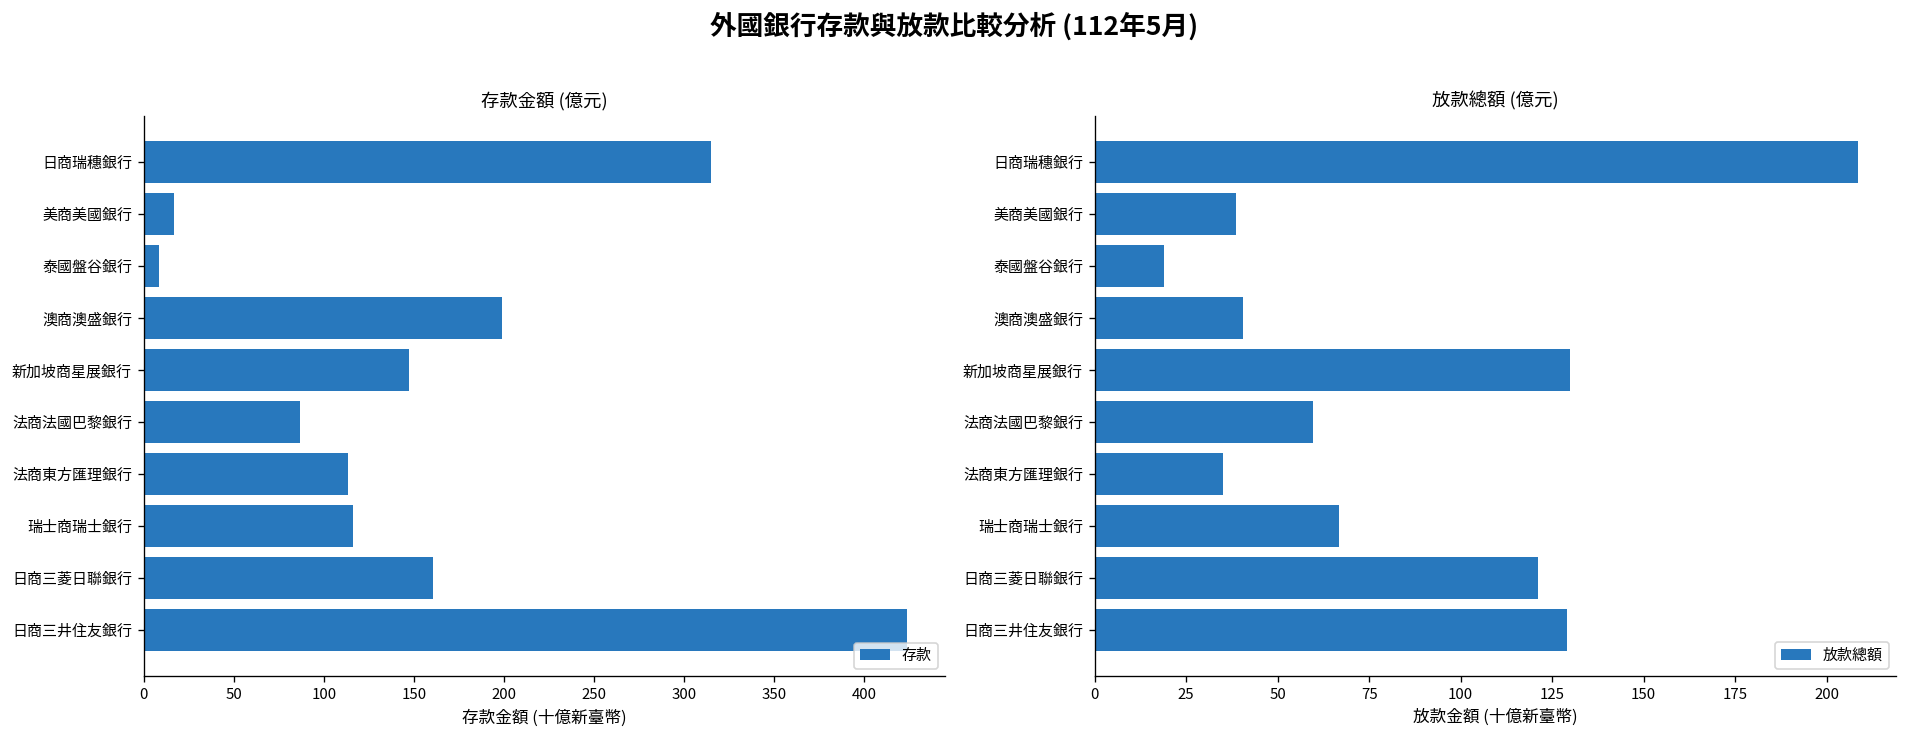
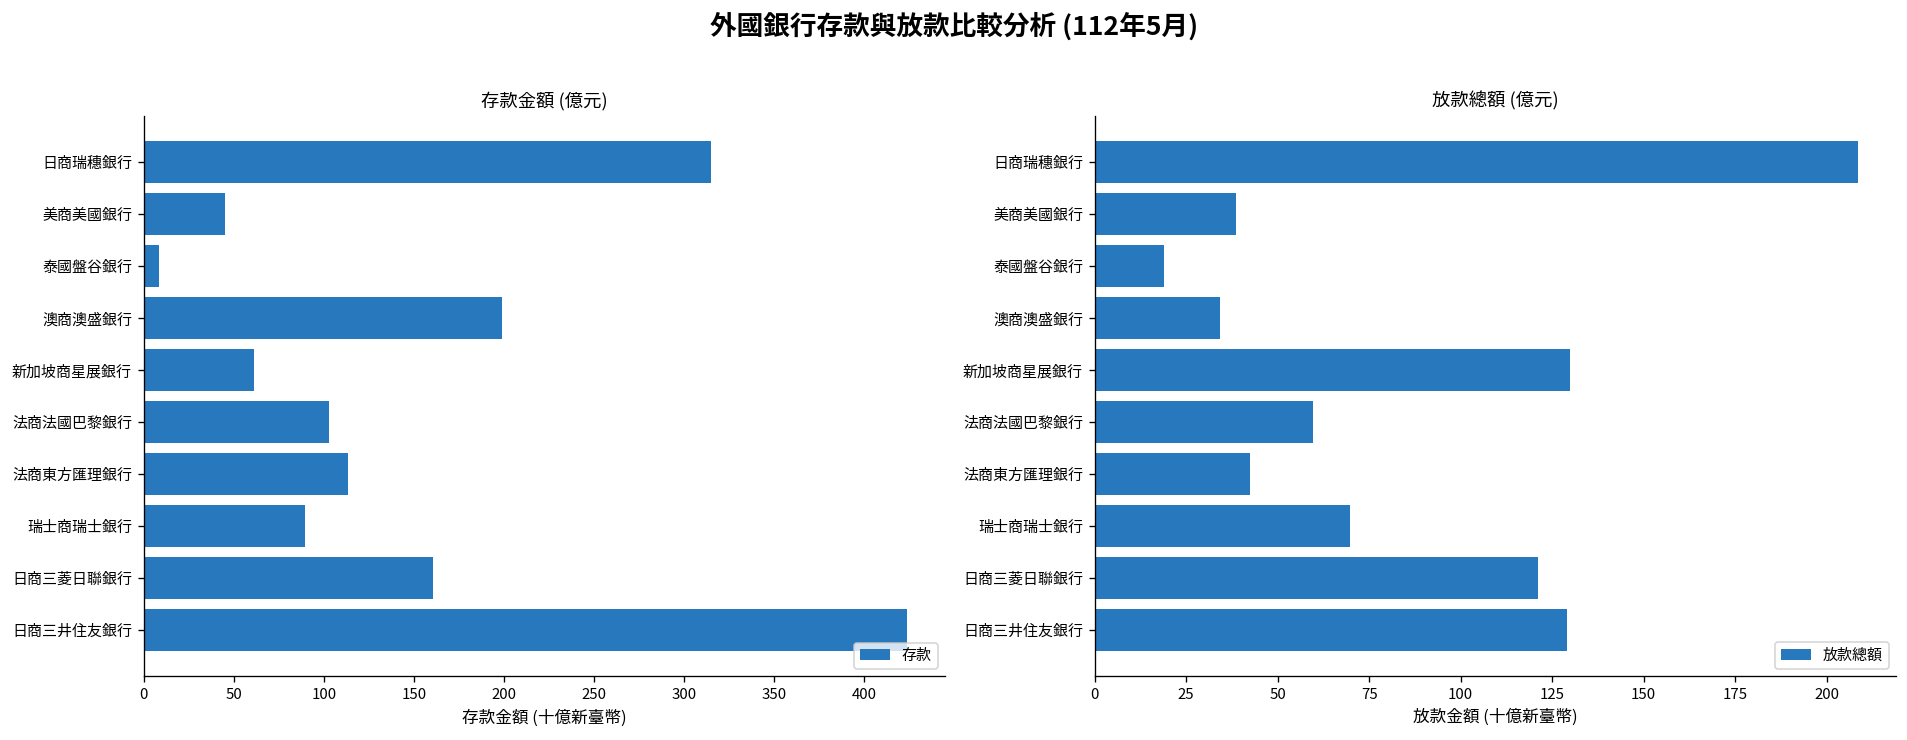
  {
    "存款金額 (億元)": {
      "日商瑞穗銀行": 315,
-     "美商美國銀行": 17,
+     "美商美國銀行": 45,
      "泰國盤谷銀行": 9,
      "澳商澳盛銀行": 199,
-     "新加坡商星展銀行": 148,
-     "法商法國巴黎銀行": 87,
+     "新加坡商星展銀行": 61,
+     "法商法國巴黎銀行": 103,
      "法商東方匯理銀行": 114,
-     "瑞士商瑞士銀行": 116,
+     "瑞士商瑞士銀行": 89,
      "日商三菱日聯銀行": 161,
      "日商三井住友銀行": 424
    },
    "放款總額 (億元)": {
      "日商瑞穗銀行": 209,
      "美商美國銀行": 39,
      "泰國盤谷銀行": 19,
-     "澳商澳盛銀行": 40,
+     "澳商澳盛銀行": 34,
      "新加坡商星展銀行": 130,
      "法商法國巴黎銀行": 60,
-     "法商東方匯理銀行": 35,
-     "瑞士商瑞士銀行": 67,
+     "法商東方匯理銀行": 42,
+     "瑞士商瑞士銀行": 70,
      "日商三菱日聯銀行": 121,
      "日商三井住友銀行": 129
    }
  }
